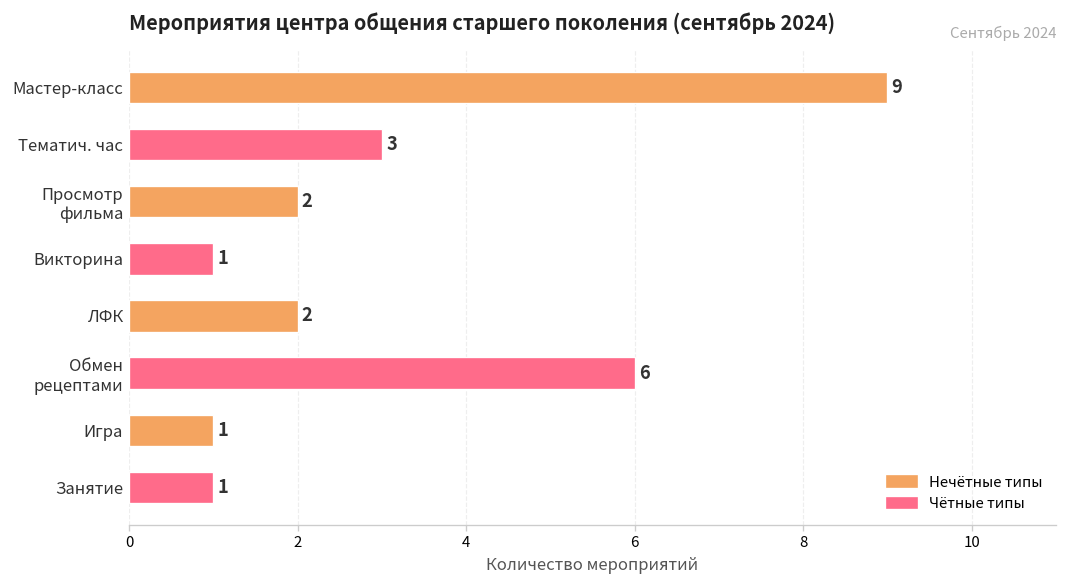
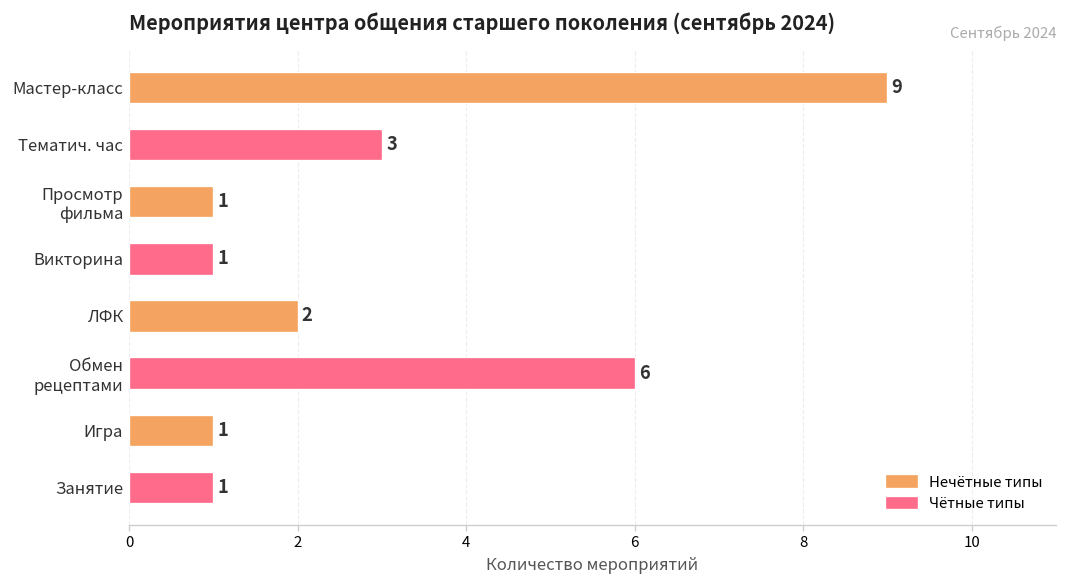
  {
    "Мастер-класс": 9,
    "Тематич. час": 3,
-   "Просмотр фильма": 2,
+   "Просмотр фильма": 1,
    "Викторина": 1,
    "ЛФК": 2,
    "Обмен рецептами": 6,
    "Игра": 1,
    "Занятие": 1
  }
